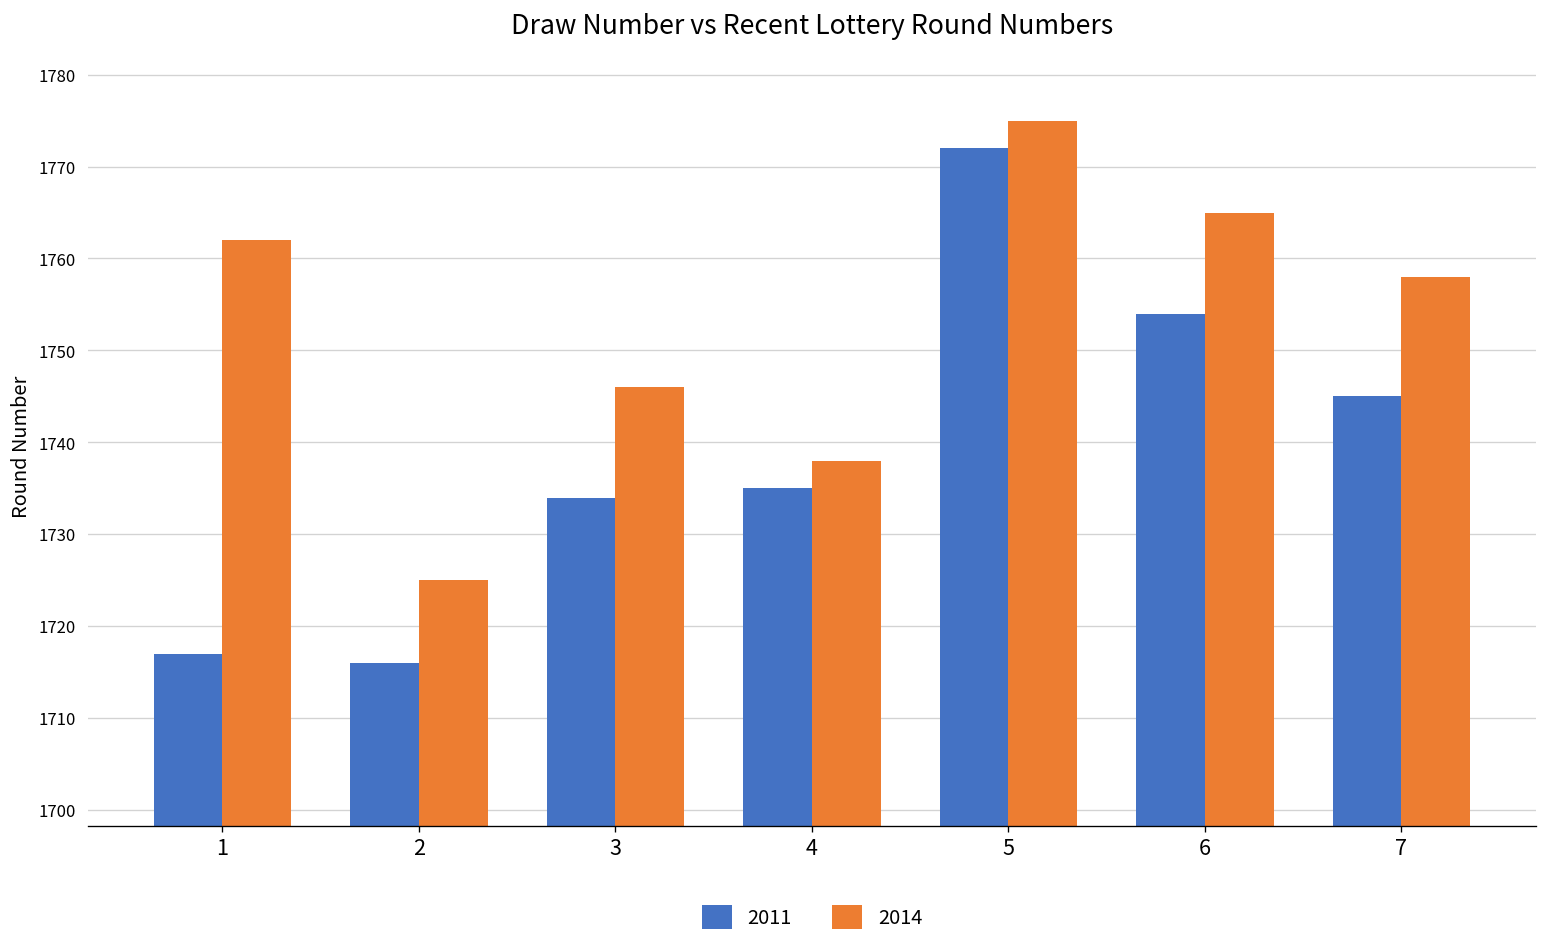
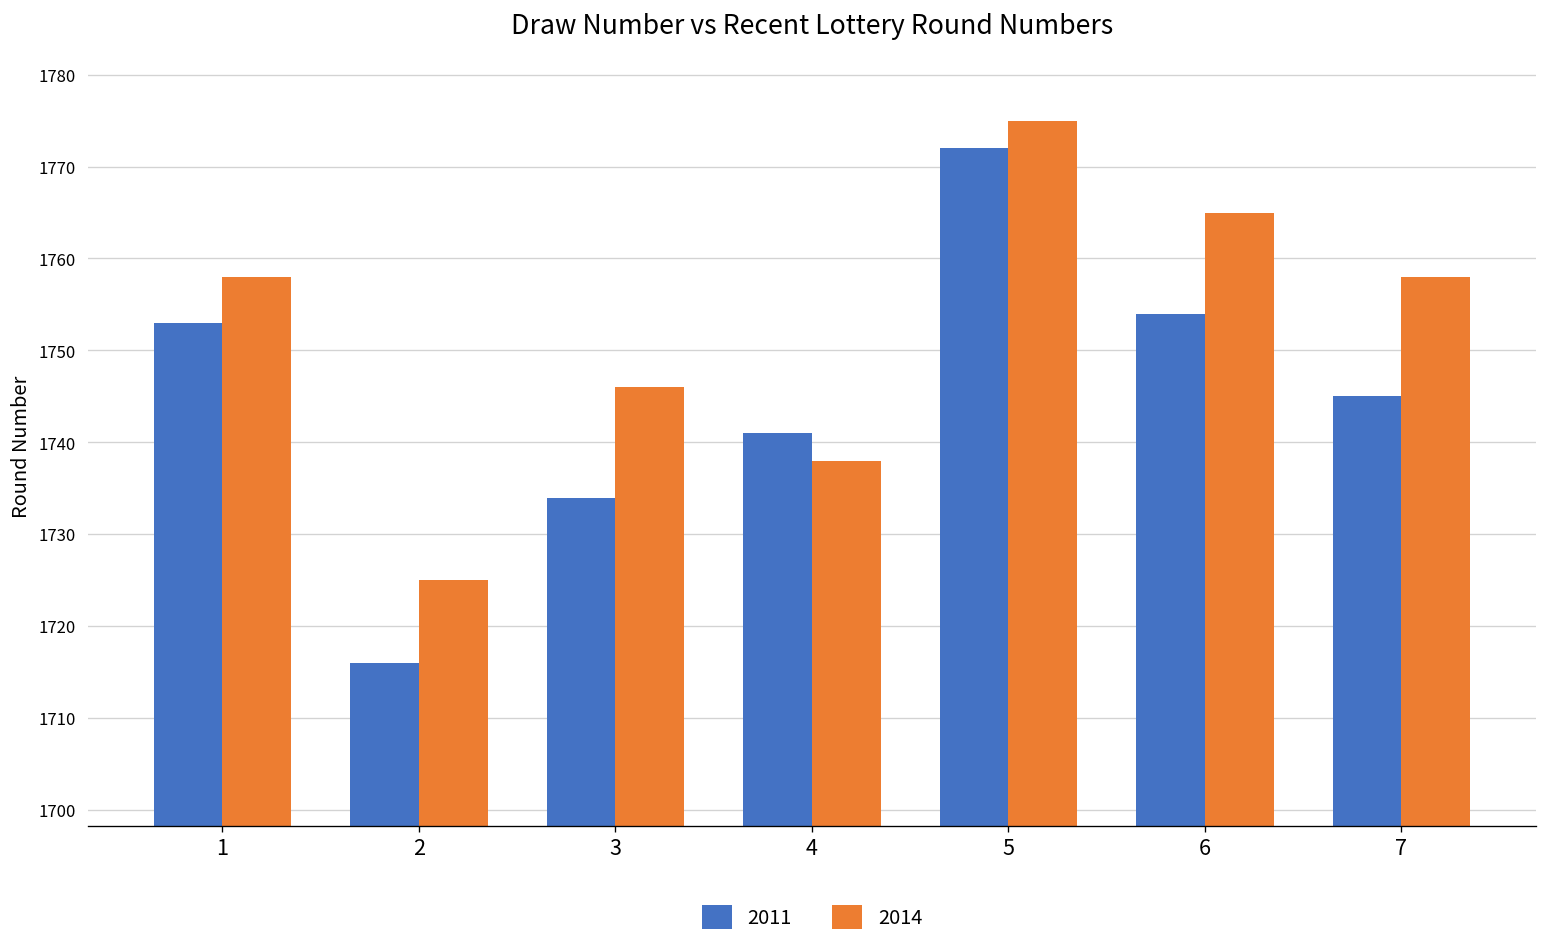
  {
    "2011": {
-     "1": 1717,
+     "1": 1753,
      "2": 1716,
      "3": 1734,
-     "4": 1735,
+     "4": 1741,
      "5": 1772,
      "6": 1754,
      "7": 1745
    },
    "2014": {
-     "1": 1762,
+     "1": 1758,
      "2": 1725,
      "3": 1746,
      "4": 1738,
      "5": 1775,
      "6": 1765,
      "7": 1758
    }
  }
